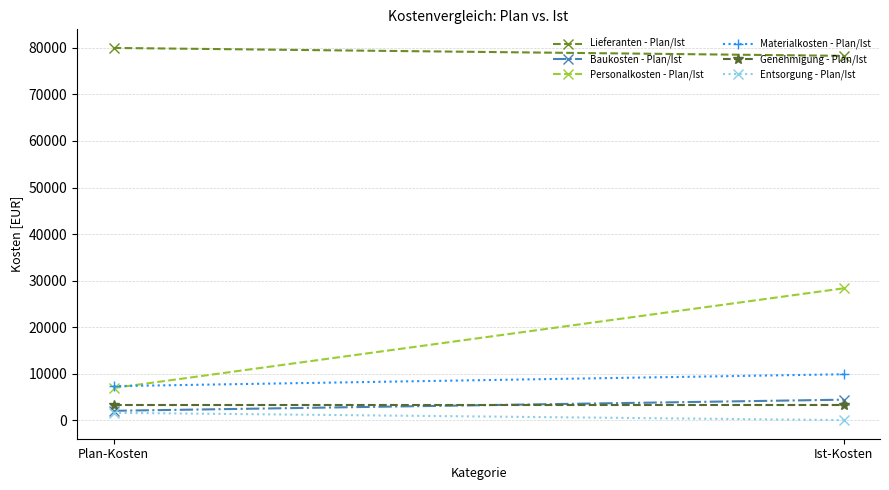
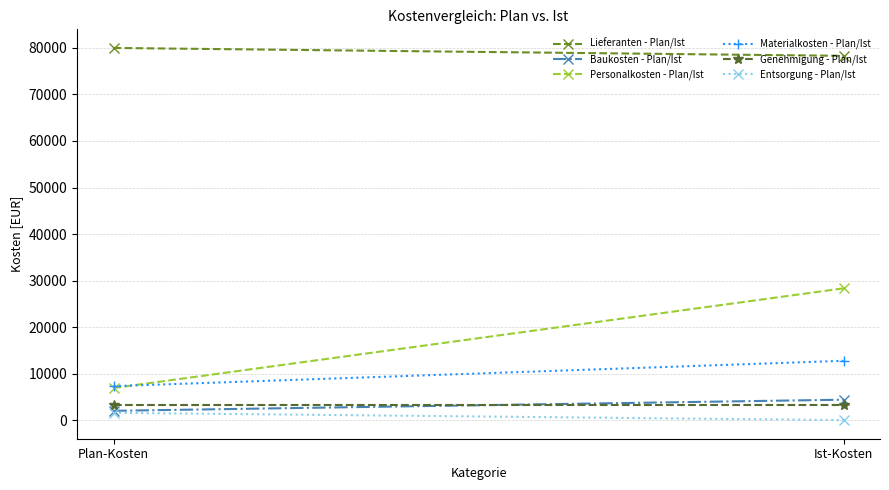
  {
    "Baukosten - Plan/Ist": {
      "Ist-Kosten": 4000
    },
    "Personalkosten - Plan/Ist": {
      "Ist-Kosten": 28000
    },
    "Materialkosten - Plan/Ist": {
-     "Ist-Kosten": 10000
+     "Ist-Kosten": 13000
    },
    "Entsorgung - Plan/Ist": {
      "Ist-Kosten": 0
    }
  }
